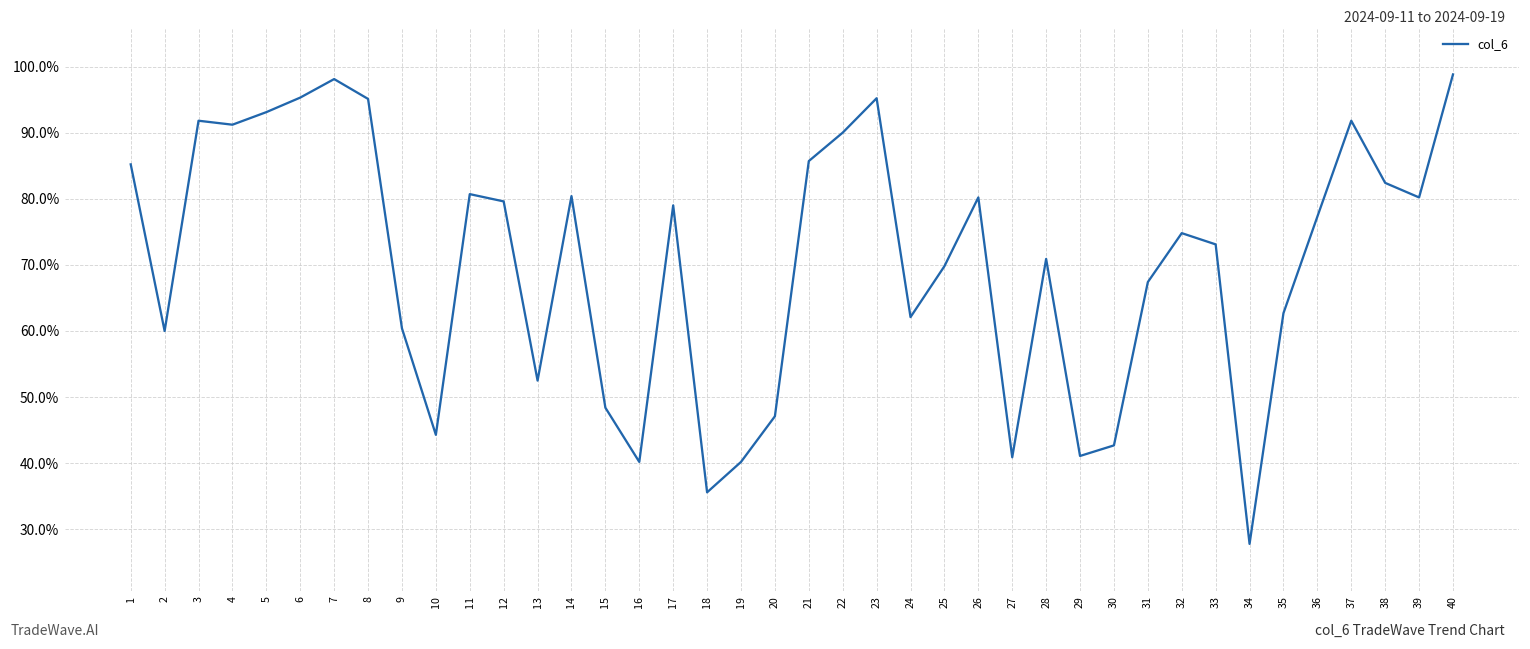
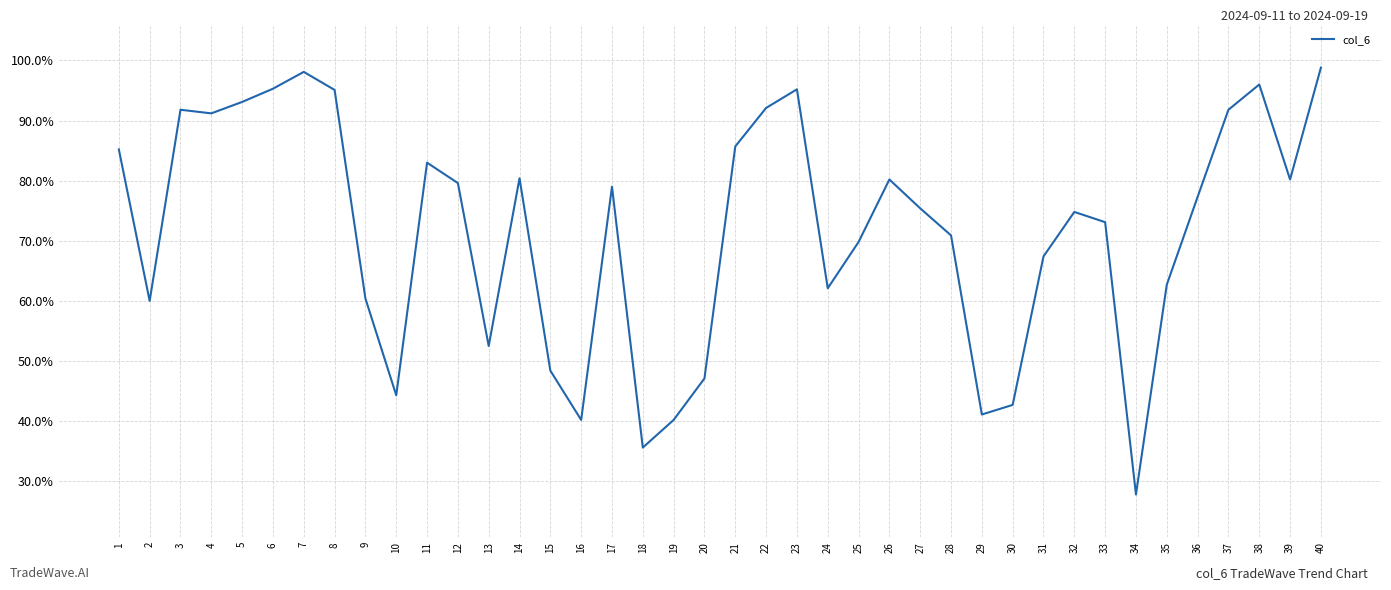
  {
    "1": "85%",
    "2": "60%",
    "3": "92%",
    "4": "91%",
    "5": "93%",
    "6": "95%",
    "7": "98%",
    "8": "95%",
    "9": "60%",
    "10": "44%",
-   "11": "81%",
+   "11": "83%",
    "12": "80%",
    "13": "53%",
    "14": "80%",
    "15": "48%",
    "16": "40%",
    "17": "79%",
    "18": "36%",
    "19": "40%",
    "20": "47%",
    "21": "86%",
-   "22": "90%",
+   "22": "92%",
    "23": "95%",
    "24": "62%",
    "25": "70%",
    "26": "80%",
-   "27": "41%",
+   "27": "75%",
    "28": "71%",
    "29": "41%",
    "30": "43%",
    "31": "67%",
    "32": "75%",
    "33": "73%",
    "34": "28%",
    "35": "63%",
    "36": "77%",
    "37": "92%",
-   "38": "82%",
+   "38": "96%",
    "39": "80%",
    "40": "99%"
  }
